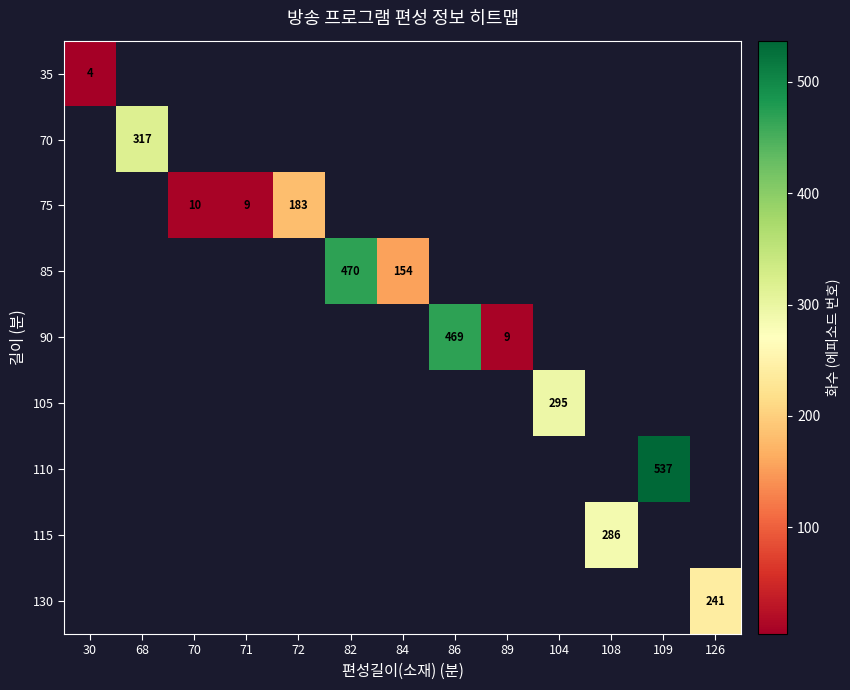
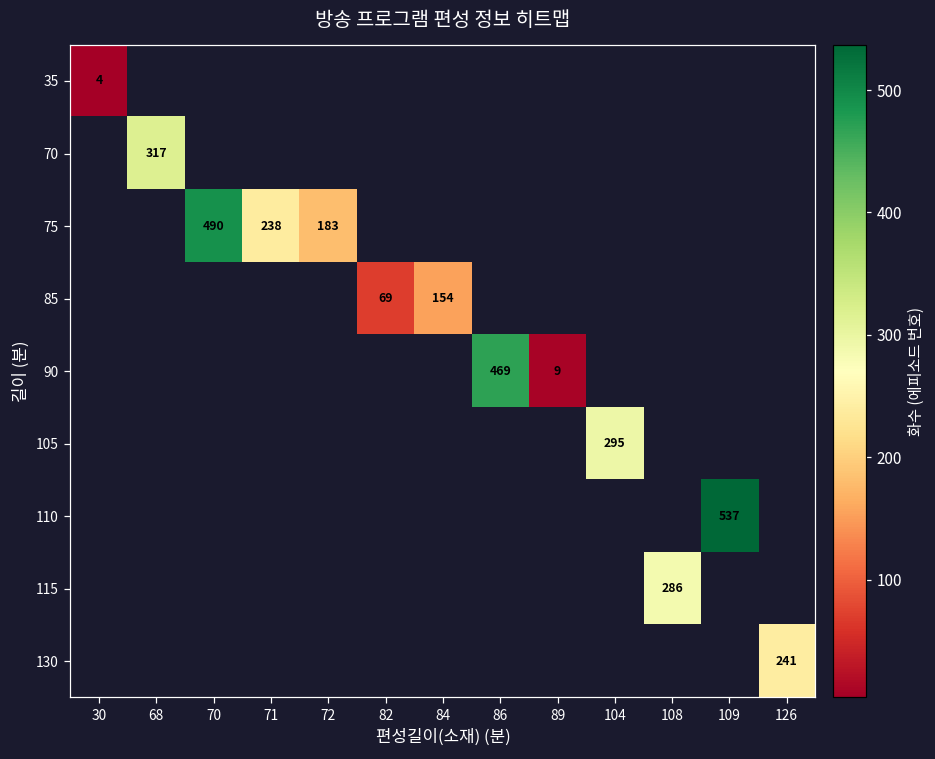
  {
    "35": {
      "30": 4
    },
    "70": {
      "68": 317
    },
    "75": {
-     "70": 10,
-     "71": 9,
+     "70": 490,
+     "71": 238,
      "72": 183
    },
    "85": {
-     "82": 470,
+     "82": 69,
      "84": 154
    },
    "90": {
      "86": 469,
      "89": 9
    },
    "105": {
      "104": 295
    },
    "110": {
      "109": 537
    },
    "115": {
      "108": 286
    },
    "130": {
      "126": 241
    }
  }
